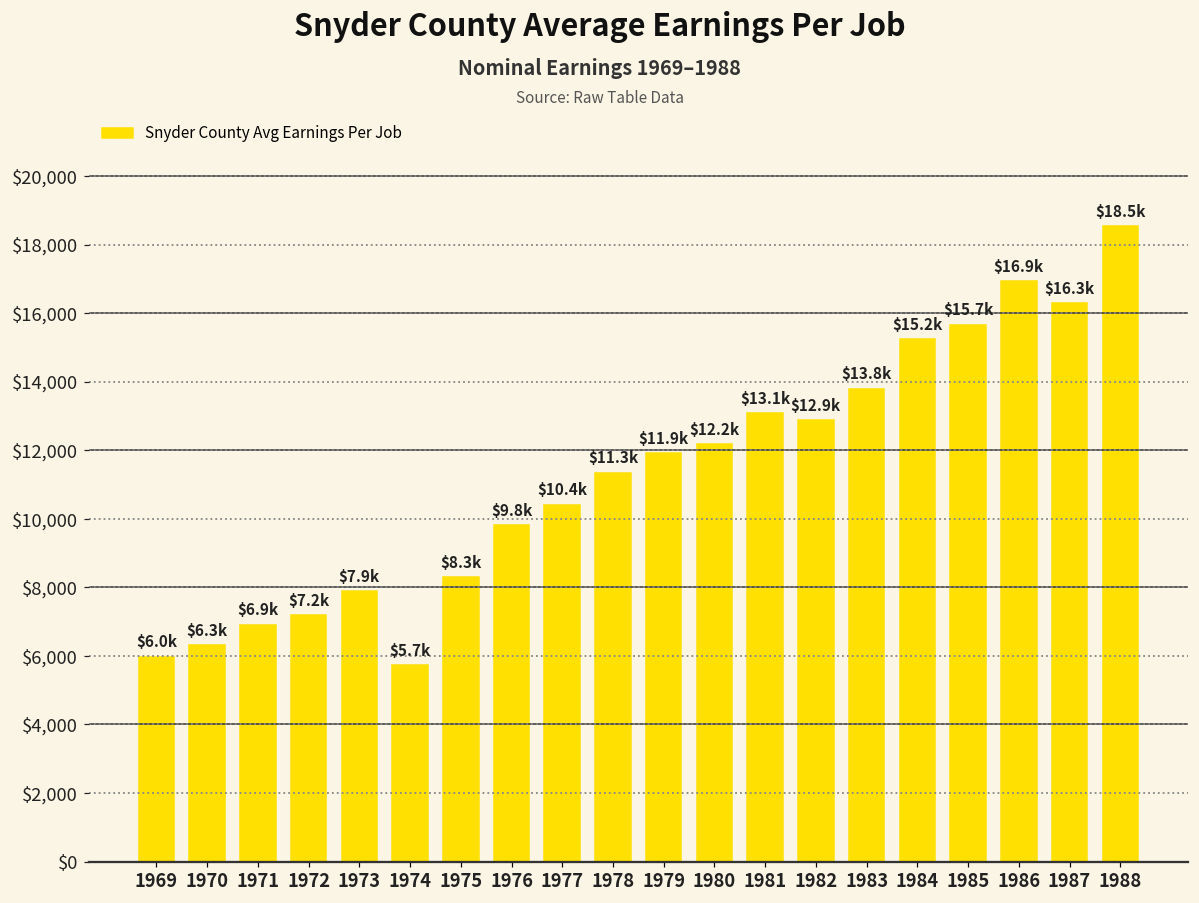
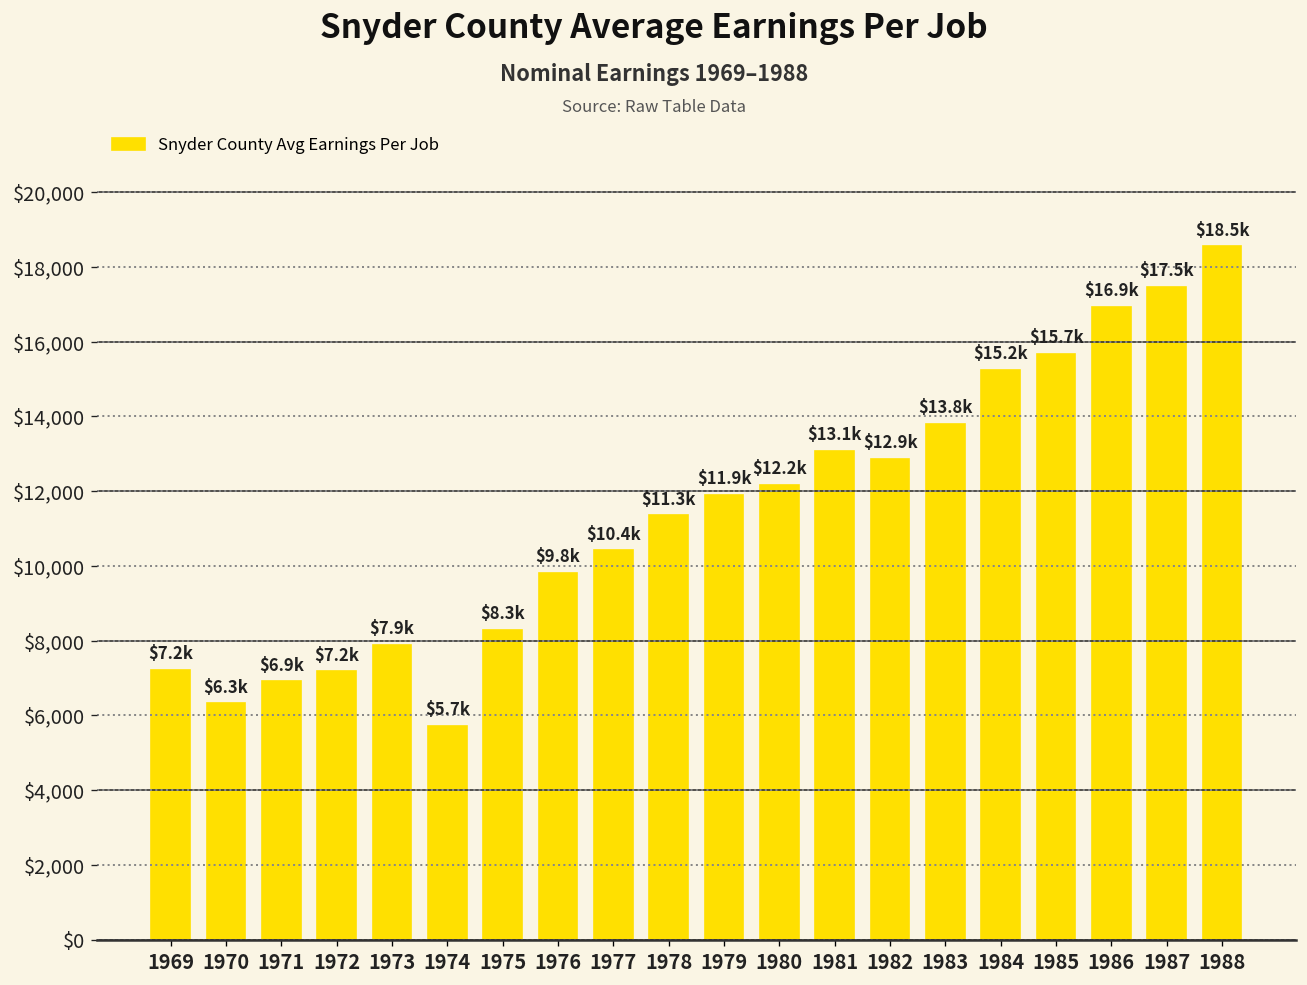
  {
-   "1969": "$6.0k",
+   "1969": "$7.2k",
    "1970": "$6.3k",
    "1971": "$6.9k",
    "1972": "$7.2k",
    "1973": "$7.9k",
    "1974": "$5.7k",
    "1975": "$8.3k",
    "1976": "$9.8k",
    "1977": "$10.4k",
    "1978": "$11.3k",
    "1979": "$11.9k",
    "1980": "$12.2k",
    "1981": "$13.1k",
    "1982": "$12.9k",
    "1983": "$13.8k",
    "1984": "$15.2k",
    "1985": "$15.7k",
    "1986": "$16.9k",
-   "1987": "$16.3k",
+   "1987": "$17.5k",
    "1988": "$18.5k"
  }
